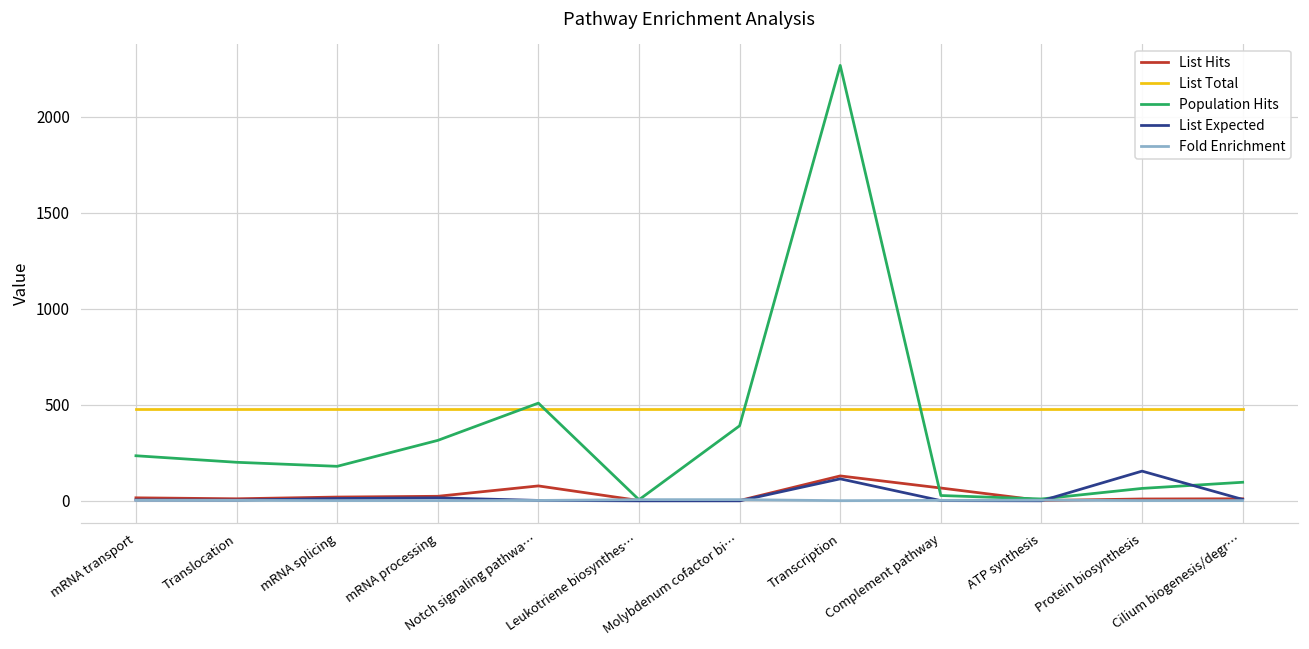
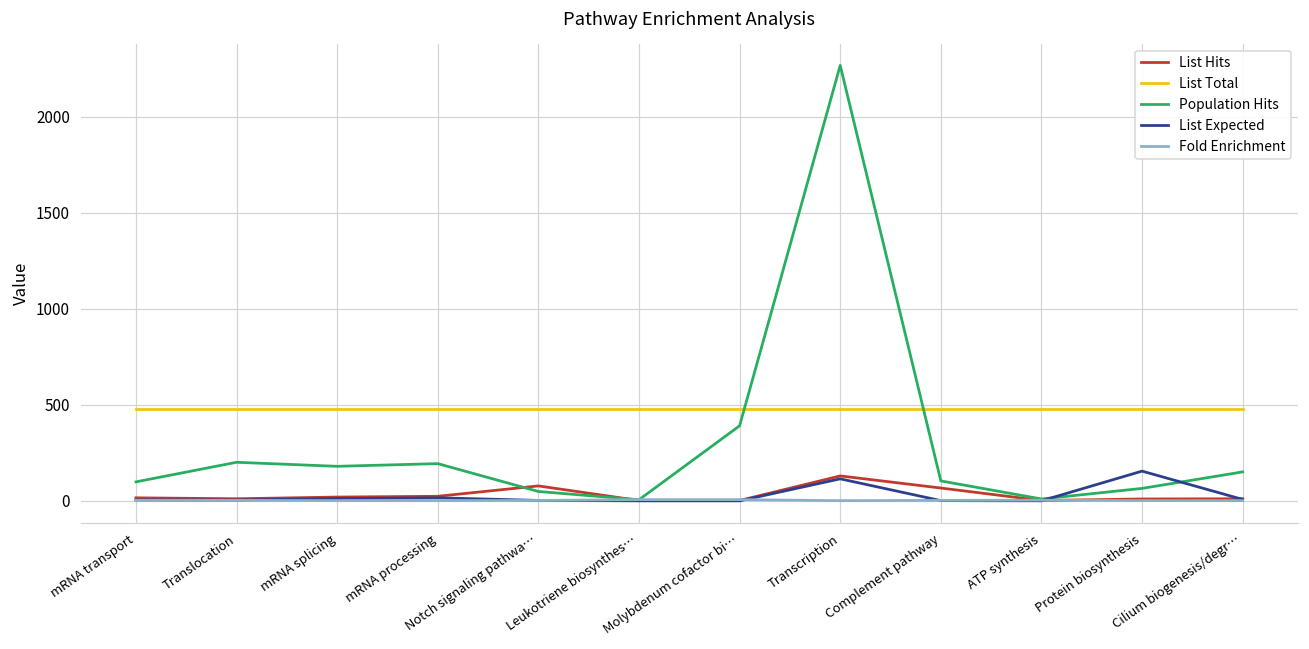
  {
    "List Hits": {
      "Notch signaling pathwa…": 80,
      "Transcription": 130,
      "Complement pathway": 70
    },
    "List Total": {
      "mRNA transport": 480,
      "Translocation": 480,
      "mRNA splicing": 480,
      "mRNA processing": 480,
      "Notch signaling pathwa…": 480,
      "Leukotriene biosynthes…": 480,
      "Molybdenum cofactor bi…": 480,
      "Transcription": 480,
      "Complement pathway": 480,
      "ATP synthesis": 480,
      "Protein biosynthesis": 480,
      "Cilium biogenesis/degr…": 480
    },
    "Population Hits": {
-     "mRNA transport": 240,
+     "mRNA transport": 100,
      "Translocation": 200,
      "mRNA splicing": 180,
-     "mRNA processing": 320,
-     "Notch signaling pathwa…": 510,
+     "mRNA processing": 190,
+     "Notch signaling pathwa…": 50,
      "Molybdenum cofactor bi…": 390,
      "Transcription": 2270,
-     "Complement pathway": 30,
+     "Complement pathway": 100,
      "Protein biosynthesis": 70,
-     "Cilium biogenesis/degr…": 100
+     "Cilium biogenesis/degr…": 150
    },
    "List Expected": {
      "Transcription": 110,
      "Protein biosynthesis": 150
    },
    "Fold Enrichment": {
      "Transcription": 0
    }
  }
